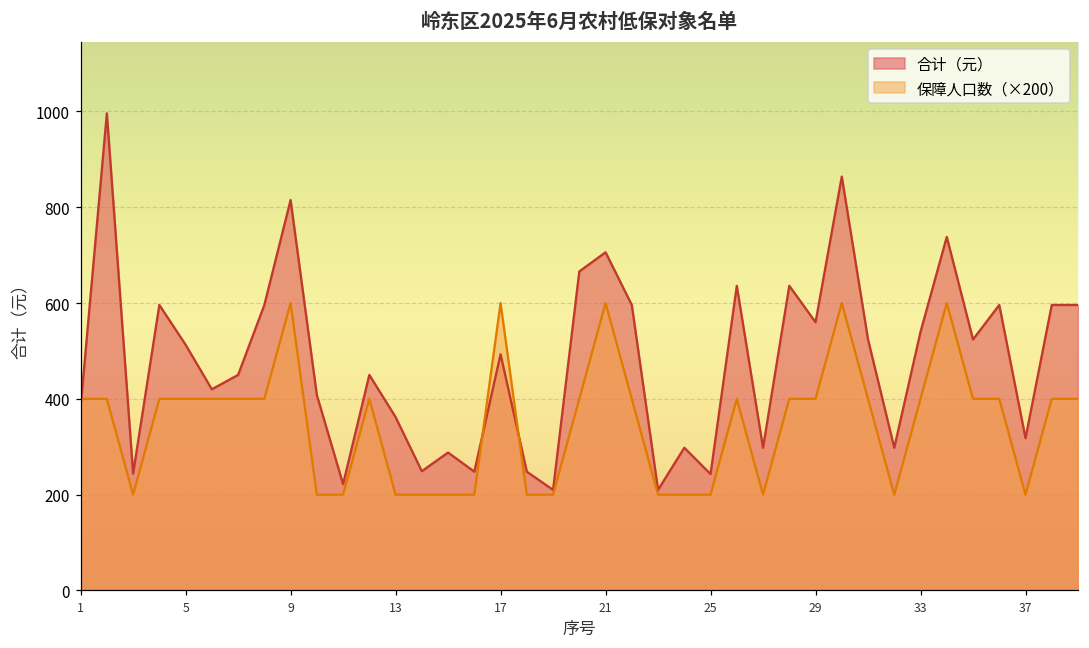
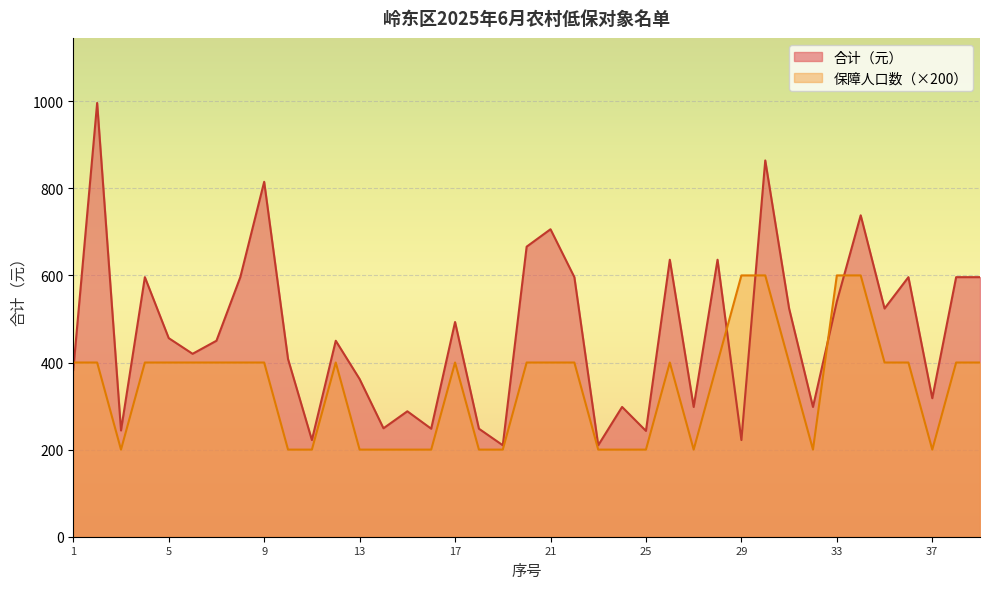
  {
    "合计（元）": {
      "1": 380,
-     "5": 510,
+     "5": 460,
      "9": 820,
      "13": 360,
      "17": 490,
      "21": 710,
      "25": 240,
-     "29": 560,
+     "29": 220,
      "33": 540,
      "37": 320
    },
    "保障人口数（×200）": {
      "1": 400,
      "5": 400,
-     "9": 600,
+     "9": 400,
      "13": 200,
-     "17": 600,
-     "21": 600,
+     "17": 400,
+     "21": 400,
      "25": 200,
-     "29": 400,
-     "33": 400,
+     "29": 600,
+     "33": 600,
      "37": 200
    }
  }
